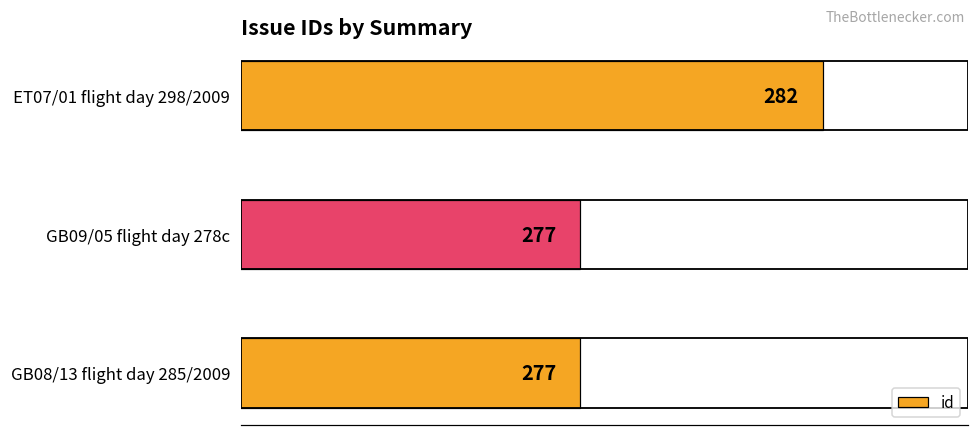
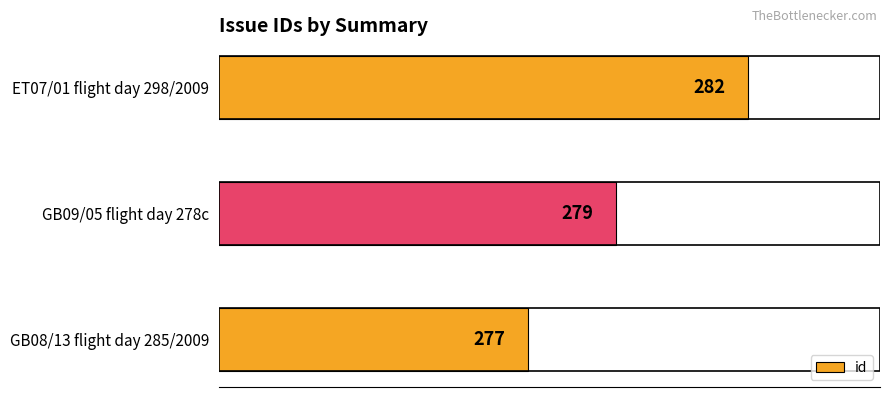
  {
    "ET07/01 flight day 298/2009": 282,
-   "GB09/05 flight day 278c": 277,
+   "GB09/05 flight day 278c": 279,
    "GB08/13 flight day 285/2009": 277
  }
